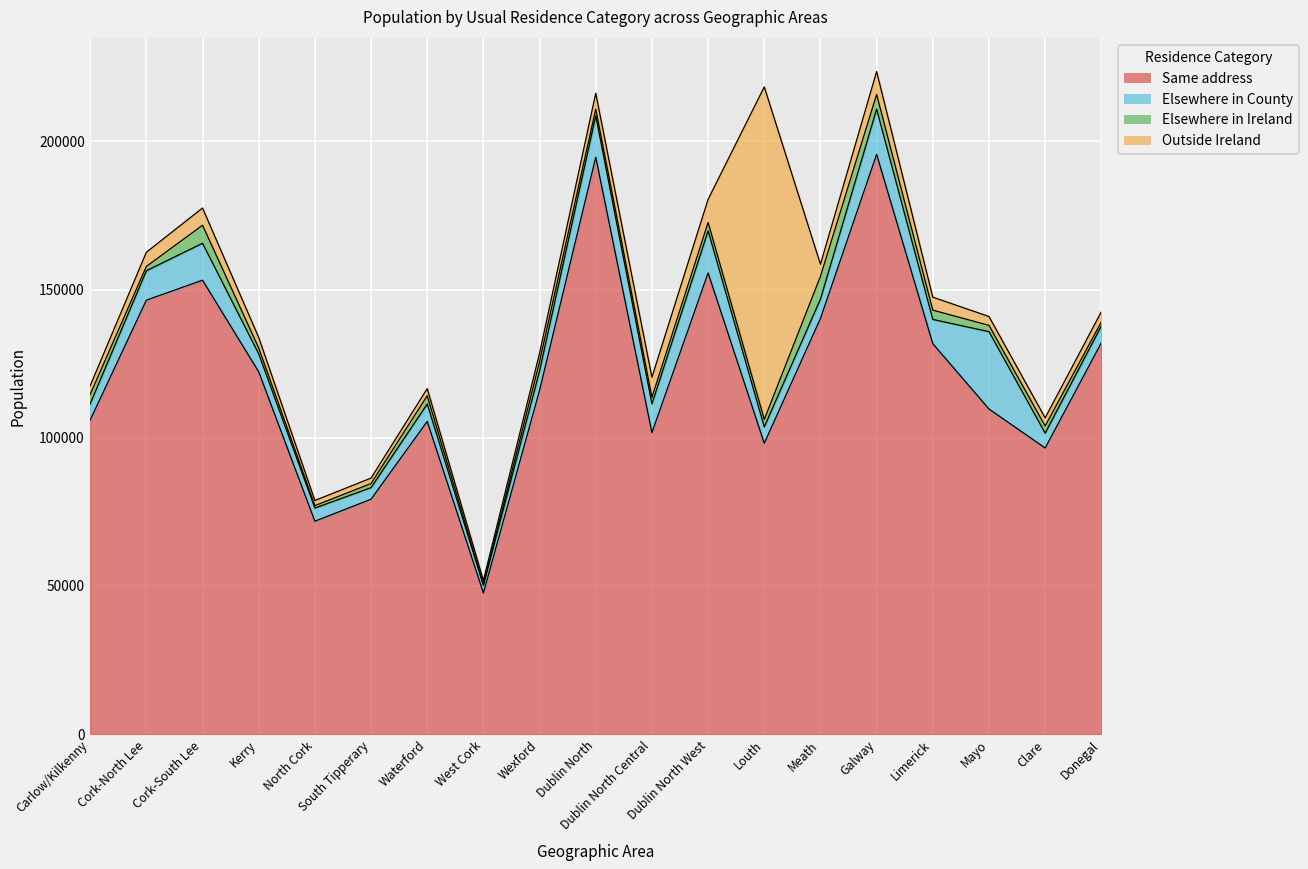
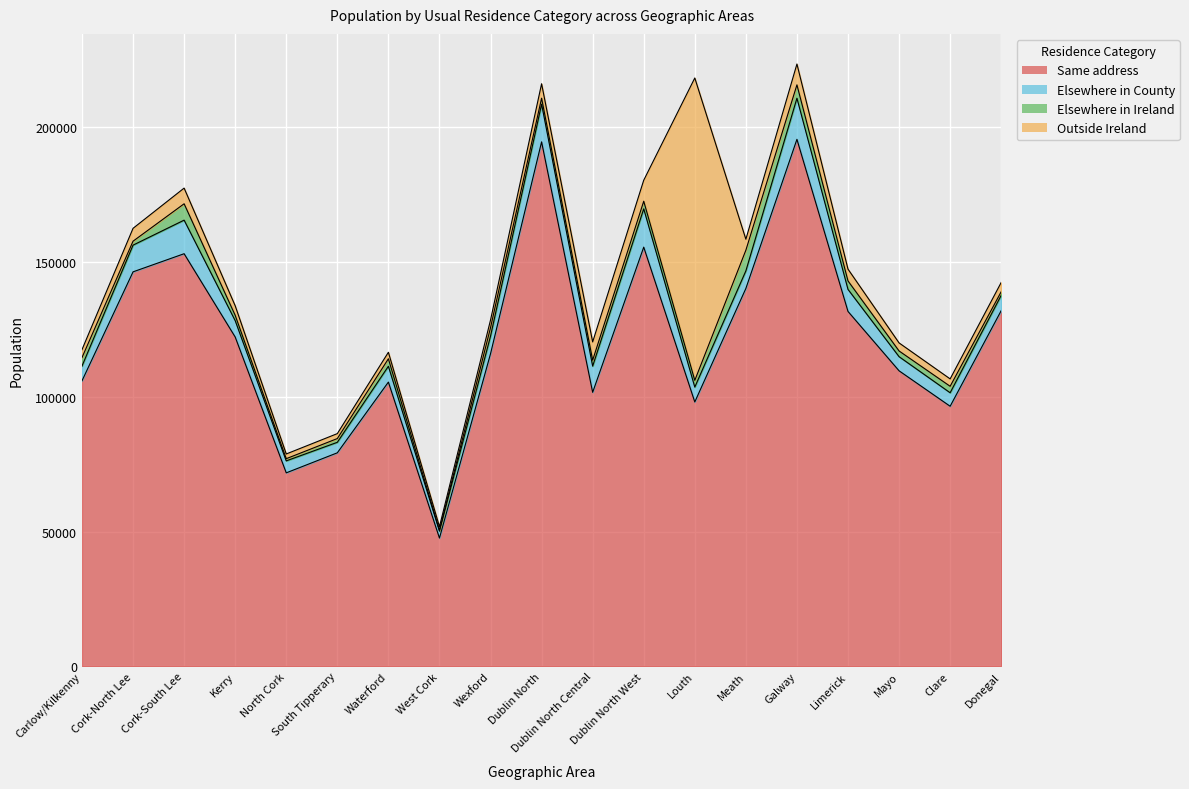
  {
    "Same address": {
      "Carlow/Kilkenny": 106000,
      "Cork-North Lee": 146000,
      "Cork-South Lee": 153000,
      "Kerry": 122000,
      "North Cork": 72000,
      "South Tipperary": 79000,
      "Waterford": 105000,
      "West Cork": 48000,
      "Wexford": 116000,
      "Dublin North": 195000,
      "Dublin North Central": 102000,
      "Dublin North West": 156000,
      "Louth": 98000,
      "Meath": 140000,
      "Galway": 196000,
      "Limerick": 132000,
      "Mayo": 110000,
      "Clare": 97000,
      "Donegal": 132000
    },
    "Elsewhere in County": {
      "Carlow/Kilkenny": 5000,
      "Cork-North Lee": 10000,
      "Cork-South Lee": 12000,
      "Kerry": 6000,
      "South Tipperary": 4000,
      "Waterford": 6000,
      "Wexford": 7000,
      "Dublin North": 14000,
      "Dublin North Central": 10000,
      "Dublin North West": 14000,
      "Louth": 6000,
      "Meath": 7000,
      "Galway": 15000,
      "Limerick": 8000,
-     "Mayo": 26000,
+     "Mayo": 5000,
      "Clare": 5000,
      "Donegal": 6000
    },
    "Elsewhere in Ireland": {
      "Carlow/Kilkenny": 3000,
      "Cork-North Lee": 1000,
      "Cork-South Lee": 6000,
      "Kerry": 2000,
      "South Tipperary": 1000,
      "Waterford": 3000,
      "Wexford": 3000,
      "Dublin North": 2000,
      "Dublin North Central": 2000,
      "Dublin North West": 3000,
      "Louth": 3000,
      "Meath": 8000,
      "Galway": 5000,
      "Limerick": 3000,
      "Mayo": 2000,
      "Clare": 2000,
      "Donegal": 1000
    },
    "Outside Ireland": {
      "Carlow/Kilkenny": 3000,
      "Cork-North Lee": 5000,
      "Cork-South Lee": 6000,
      "Kerry": 4000,
      "North Cork": 2000,
      "South Tipperary": 2000,
      "Waterford": 2000,
      "West Cork": 1000,
      "Wexford": 3000,
      "Dublin North": 5000,
      "Dublin North Central": 7000,
      "Dublin North West": 8000,
      "Louth": 112000,
      "Meath": 4000,
      "Galway": 8000,
      "Limerick": 4000,
      "Mayo": 3000,
      "Clare": 3000,
      "Donegal": 3000
    }
  }
